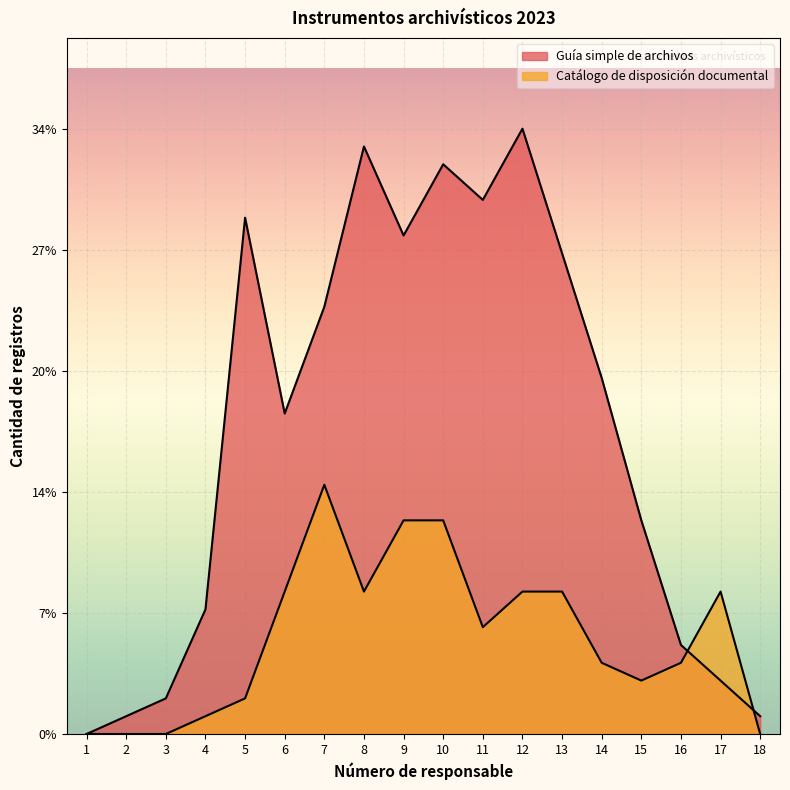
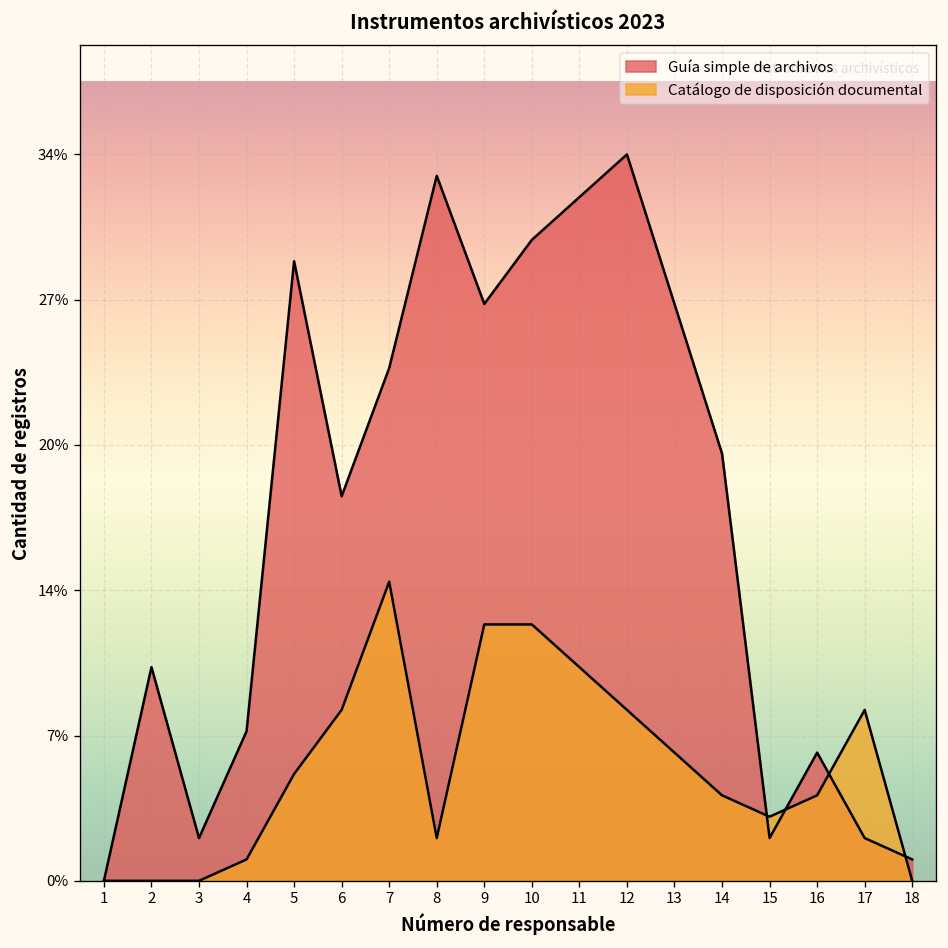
  {
    "Guía simple de archivos": {
-     "2": "1%",
+     "2": "10%",
      "3": "2%",
      "4": "7%",
      "5": "29%",
      "6": "18%",
      "7": "24%",
      "8": "33%",
-     "9": "28%",
-     "10": "32%",
-     "11": "30%",
+     "9": "27%",
+     "10": "30%",
+     "11": "32%",
      "12": "34%",
      "13": "27%",
      "14": "20%",
-     "15": "12%",
-     "16": "5%",
-     "17": "3%",
+     "15": "2%",
+     "16": "6%",
+     "17": "2%",
      "18": "1%"
    },
    "Catálogo de disposición documental": {
      "2": "0%",
      "3": "0%",
      "4": "1%",
-     "5": "2%",
+     "5": "5%",
      "6": "8%",
      "7": "14%",
-     "8": "8%",
+     "8": "2%",
      "9": "12%",
      "10": "12%",
-     "11": "6%",
+     "11": "10%",
      "12": "8%",
-     "13": "8%",
+     "13": "6%",
      "14": "4%",
      "15": "3%",
      "16": "4%",
      "17": "8%",
      "18": "0%"
    }
  }
